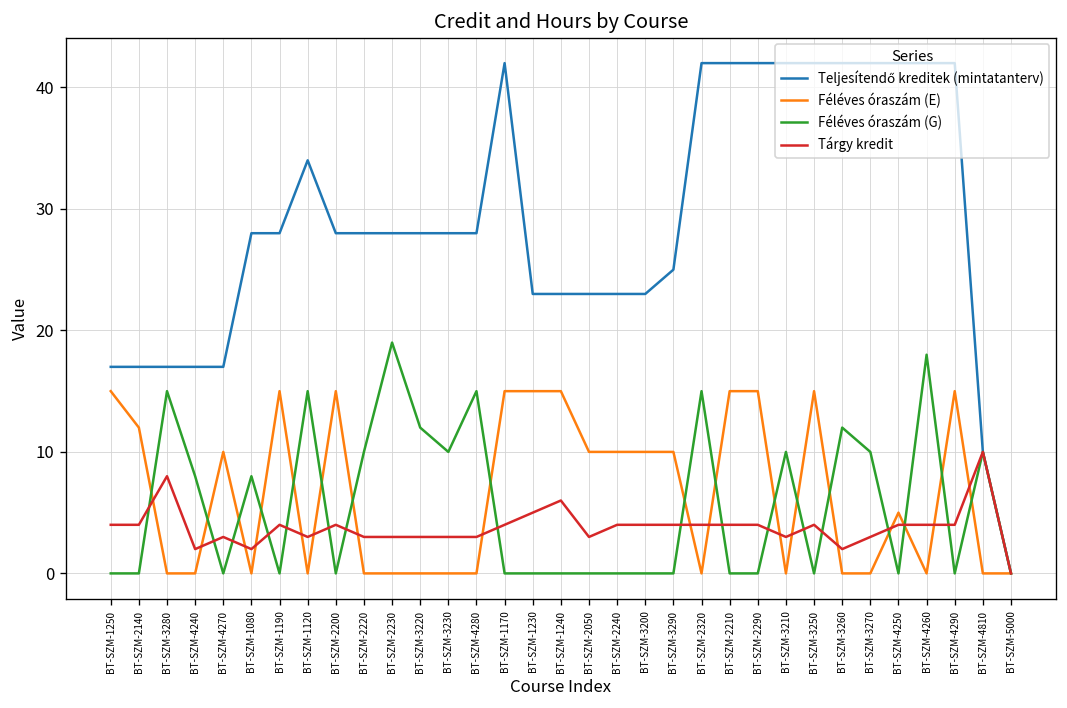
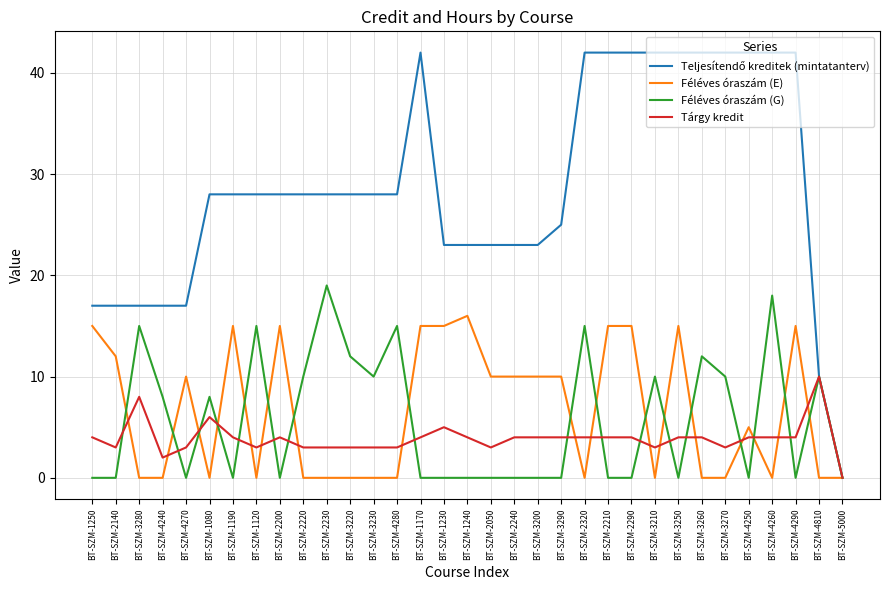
  {
    "Teljesítendő kreditek (mintatanterv)": {
      "BT-SZM-1250": 17,
      "BT-SZM-2140": 17,
      "BT-SZM-3280": 17,
      "BT-SZM-4240": 17,
      "BT-SZM-4270": 17,
      "BT-SZM-1080": 28,
      "BT-SZM-1190": 28,
-     "BT-SZM-1120": 34,
+     "BT-SZM-1120": 28,
      "BT-SZM-2200": 28,
      "BT-SZM-2220": 28,
      "BT-SZM-2230": 28,
      "BT-SZM-3220": 28,
      "BT-SZM-3230": 28,
      "BT-SZM-4280": 28,
      "BT-SZM-1170": 42,
      "BT-SZM-1230": 23,
      "BT-SZM-1240": 23,
      "BT-SZM-2050": 23,
      "BT-SZM-2240": 23,
      "BT-SZM-3200": 23,
      "BT-SZM-3290": 25,
      "BT-SZM-2320": 42,
      "BT-SZM-2210": 42,
      "BT-SZM-2290": 42
    },
    "Féléves óraszám (E)": {
      "BT-SZM-1250": 15,
      "BT-SZM-2140": 12,
      "BT-SZM-3280": 0,
      "BT-SZM-4240": 0,
      "BT-SZM-4270": 10,
      "BT-SZM-1080": 0,
      "BT-SZM-1190": 15,
      "BT-SZM-1120": 0,
      "BT-SZM-2200": 15,
      "BT-SZM-2220": 0,
      "BT-SZM-2230": 0,
      "BT-SZM-3220": 0,
      "BT-SZM-3230": 0,
      "BT-SZM-4280": 0,
      "BT-SZM-1170": 15,
      "BT-SZM-1230": 15,
-     "BT-SZM-1240": 15,
+     "BT-SZM-1240": 16,
      "BT-SZM-2050": 10,
      "BT-SZM-2240": 10,
      "BT-SZM-3200": 10,
      "BT-SZM-3290": 10,
      "BT-SZM-2320": 0,
      "BT-SZM-2210": 15,
      "BT-SZM-2290": 15,
      "BT-SZM-3210": 0,
      "BT-SZM-3250": 15,
      "BT-SZM-3260": 0,
      "BT-SZM-3270": 0,
      "BT-SZM-4250": 5,
      "BT-SZM-4260": 0,
      "BT-SZM-4290": 15,
      "BT-SZM-4810": 0
    },
    "Féléves óraszám (G)": {
      "BT-SZM-1250": 0,
      "BT-SZM-2140": 0,
      "BT-SZM-3280": 15,
      "BT-SZM-4240": 8,
      "BT-SZM-4270": 0,
      "BT-SZM-1080": 8,
      "BT-SZM-1190": 0,
      "BT-SZM-1120": 15,
      "BT-SZM-2200": 0,
      "BT-SZM-2220": 10,
      "BT-SZM-2230": 19,
      "BT-SZM-3220": 12,
      "BT-SZM-3230": 10,
      "BT-SZM-4280": 15,
      "BT-SZM-1170": 0,
      "BT-SZM-1230": 0,
      "BT-SZM-1240": 0,
      "BT-SZM-2050": 0,
      "BT-SZM-2240": 0,
      "BT-SZM-3200": 0,
      "BT-SZM-3290": 0,
      "BT-SZM-2320": 15,
      "BT-SZM-2210": 0,
      "BT-SZM-2290": 0,
      "BT-SZM-3210": 10,
      "BT-SZM-3250": 0,
      "BT-SZM-3260": 12,
      "BT-SZM-3270": 10,
      "BT-SZM-4250": 0,
      "BT-SZM-4260": 18,
      "BT-SZM-4290": 0
    },
    "Tárgy kredit": {
      "BT-SZM-1250": 4,
-     "BT-SZM-2140": 4,
+     "BT-SZM-2140": 3,
      "BT-SZM-3280": 8,
      "BT-SZM-4240": 2,
      "BT-SZM-4270": 3,
-     "BT-SZM-1080": 2,
+     "BT-SZM-1080": 6,
      "BT-SZM-1190": 4,
      "BT-SZM-1120": 3,
      "BT-SZM-2200": 4,
      "BT-SZM-2220": 3,
      "BT-SZM-2230": 3,
      "BT-SZM-3220": 3,
      "BT-SZM-3230": 3,
      "BT-SZM-4280": 3,
      "BT-SZM-1170": 4,
      "BT-SZM-1230": 5,
-     "BT-SZM-1240": 6,
+     "BT-SZM-1240": 4,
      "BT-SZM-2050": 3,
      "BT-SZM-2240": 4,
      "BT-SZM-3200": 4,
      "BT-SZM-3290": 4,
      "BT-SZM-2320": 4,
      "BT-SZM-2210": 4,
      "BT-SZM-2290": 4,
      "BT-SZM-3210": 3,
      "BT-SZM-3250": 4,
-     "BT-SZM-3260": 2,
+     "BT-SZM-3260": 4,
      "BT-SZM-3270": 3,
      "BT-SZM-4250": 4,
      "BT-SZM-4260": 4,
      "BT-SZM-4290": 4
    }
  }
